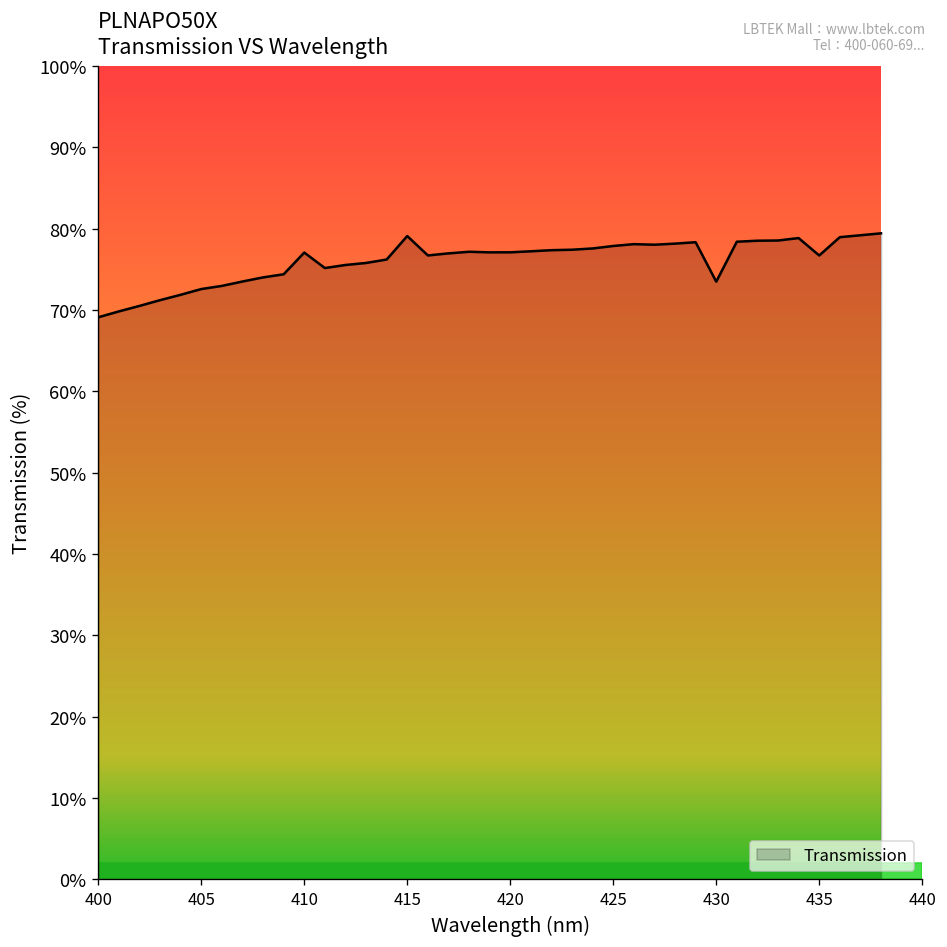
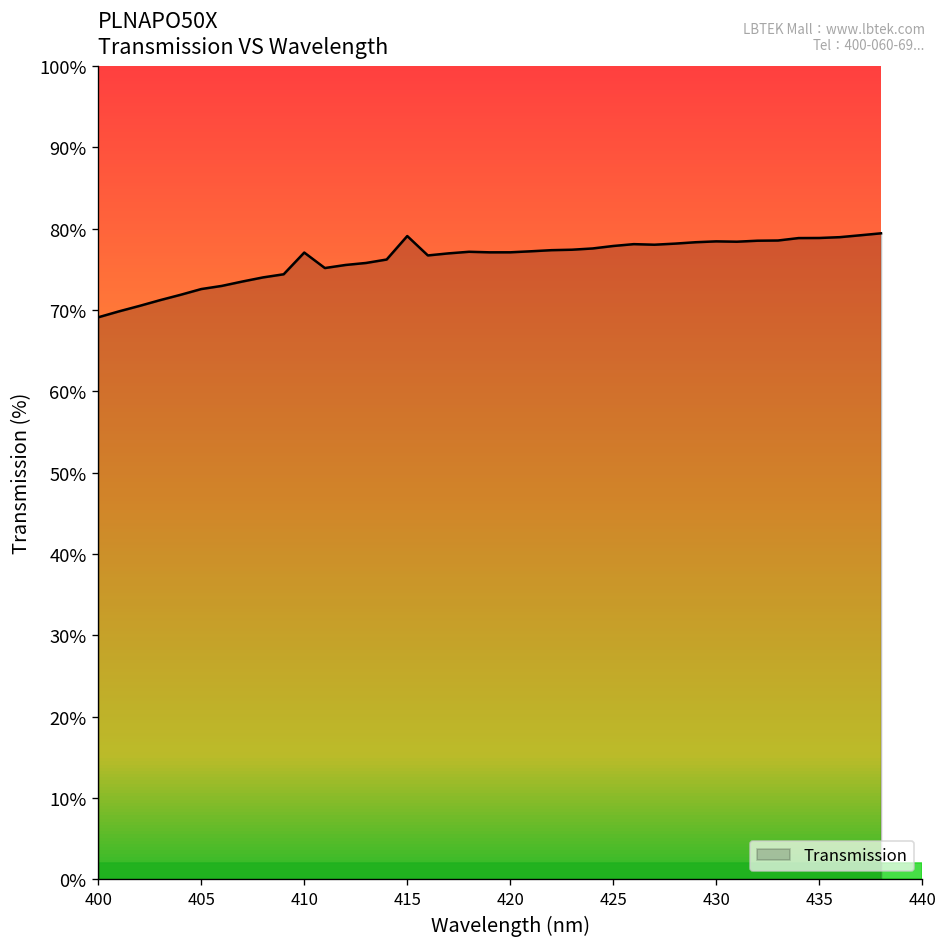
  {
    "400": "69%",
    "405": "73%",
    "410": "77%",
    "415": "79%",
    "420": "77%",
    "425": "78%",
-   "430": "73%",
-   "435": "77%"
+   "430": "78%",
+   "435": "79%"
  }
